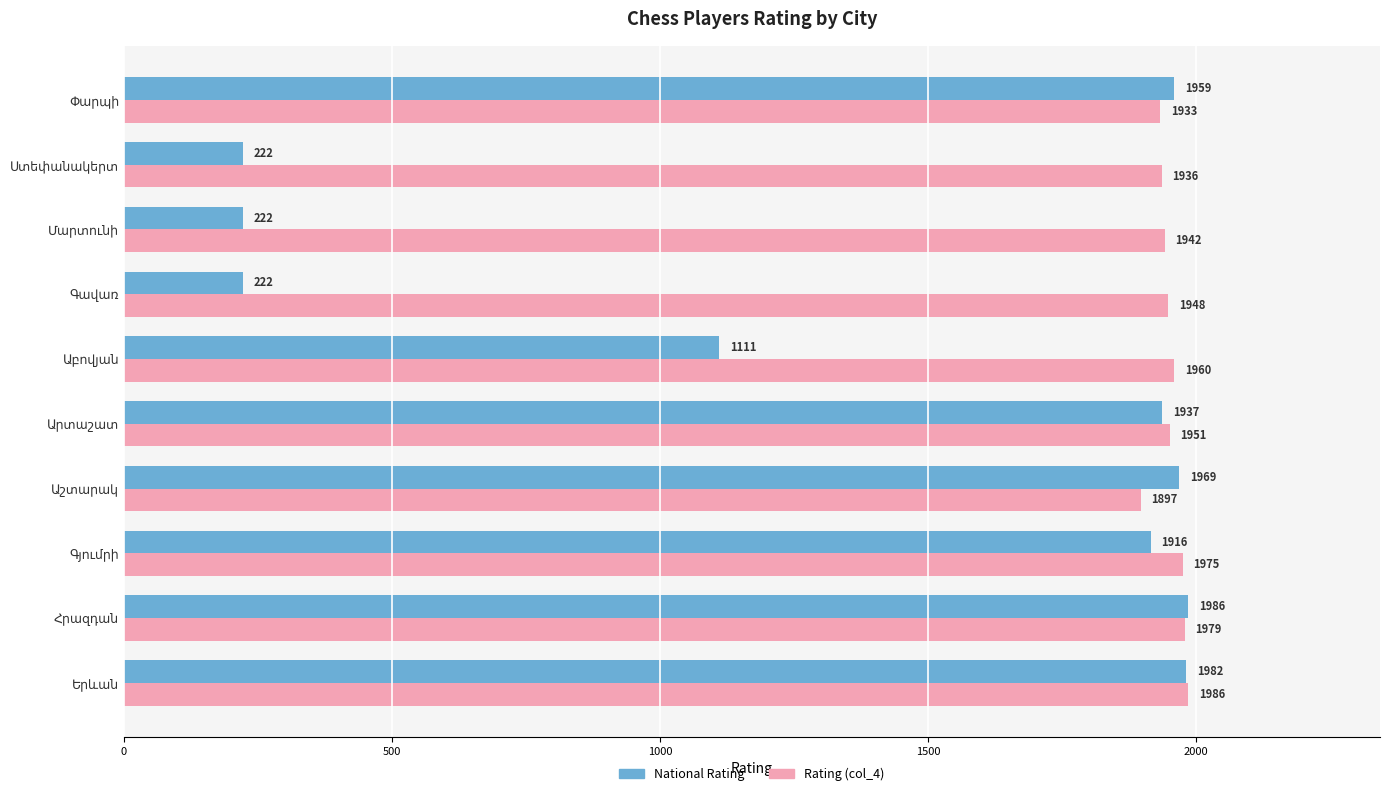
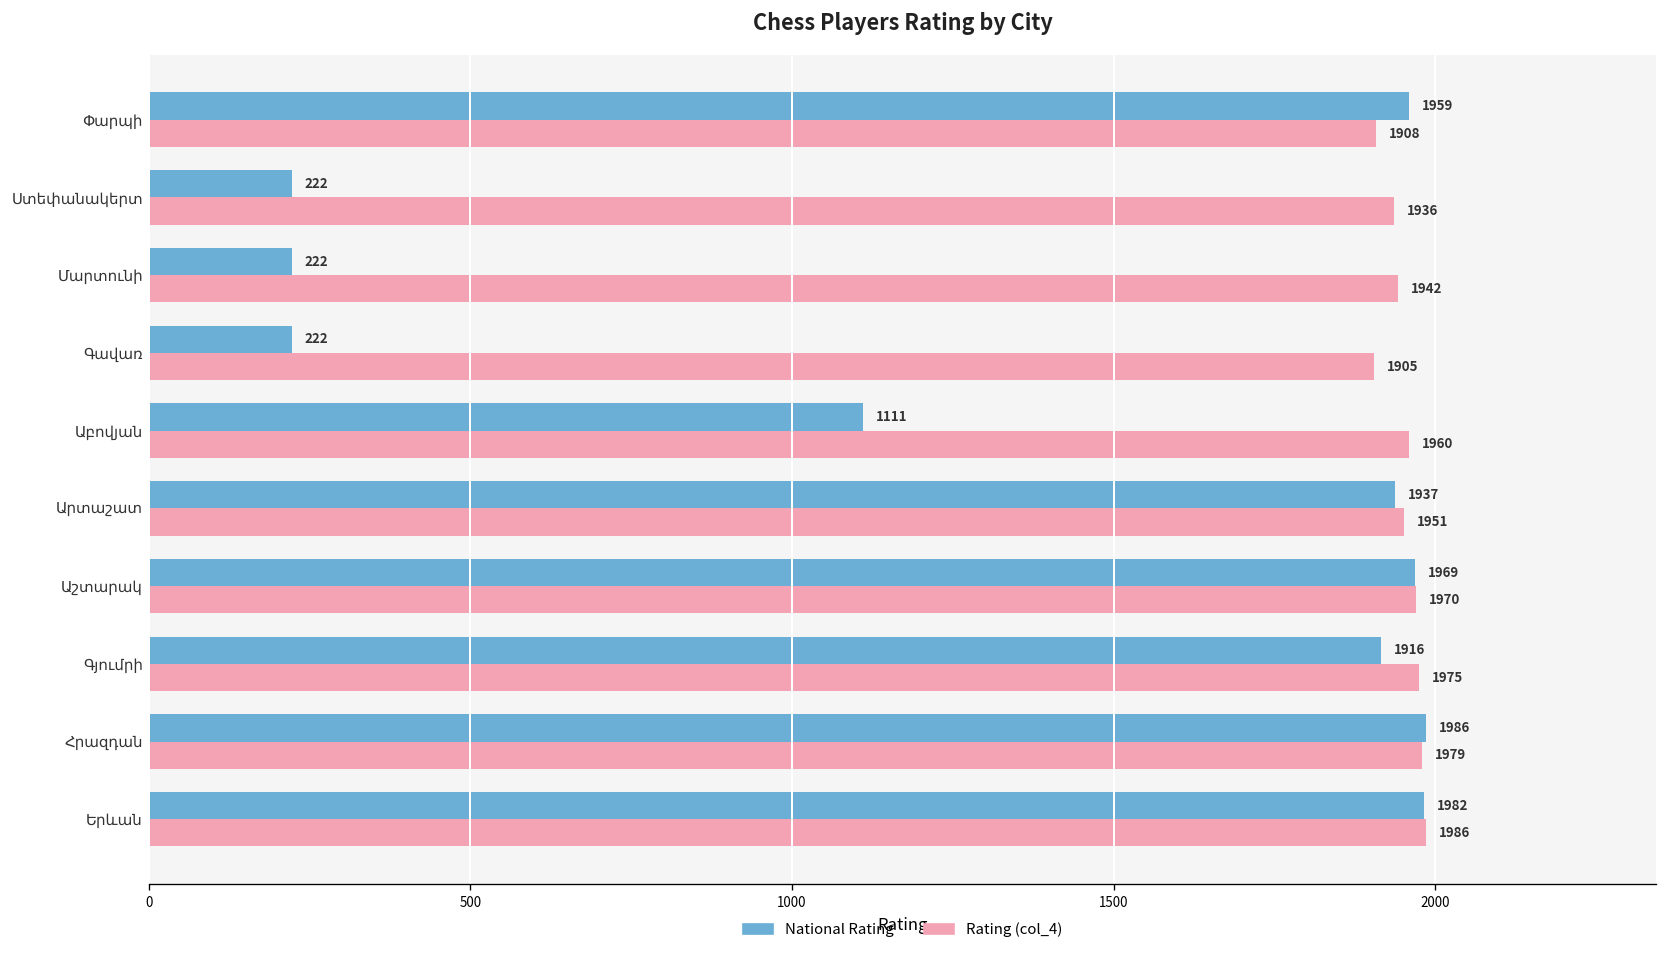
  {
    "National Rating": {
      "Փարպի": 1959,
      "Ստեփանակերտ": 222,
      "Մարտունի": 222,
      "Գավառ": 222,
      "Աբովյան": 1111,
      "Արտաշատ": 1937,
      "Աշտարակ": 1969,
      "Գյումրի": 1916,
      "Հրազդան": 1986,
      "Երևան": 1982
    },
    "Rating (col_4)": {
-     "Փարպի": 1933,
+     "Փարպի": 1908,
      "Ստեփանակերտ": 1936,
      "Մարտունի": 1942,
-     "Գավառ": 1948,
+     "Գավառ": 1905,
      "Աբովյան": 1960,
      "Արտաշատ": 1951,
-     "Աշտարակ": 1897,
+     "Աշտարակ": 1970,
      "Գյումրի": 1975,
      "Հրազդան": 1979,
      "Երևան": 1986
    }
  }
